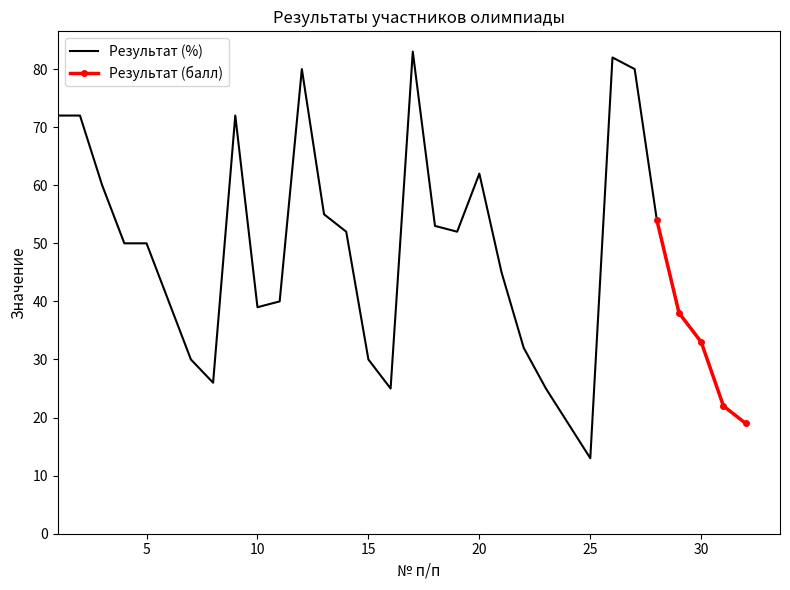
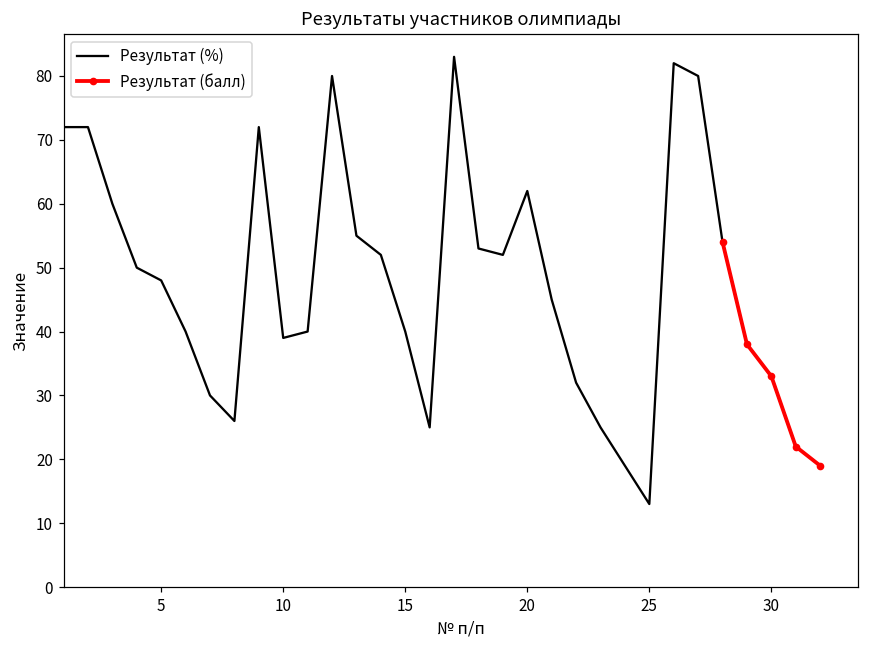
  {
    "Результат (%)": {
-     "5": 50,
+     "5": 48,
      "10": 39,
-     "15": 30,
+     "15": 40,
      "20": 62,
      "25": 13
    }
  }
